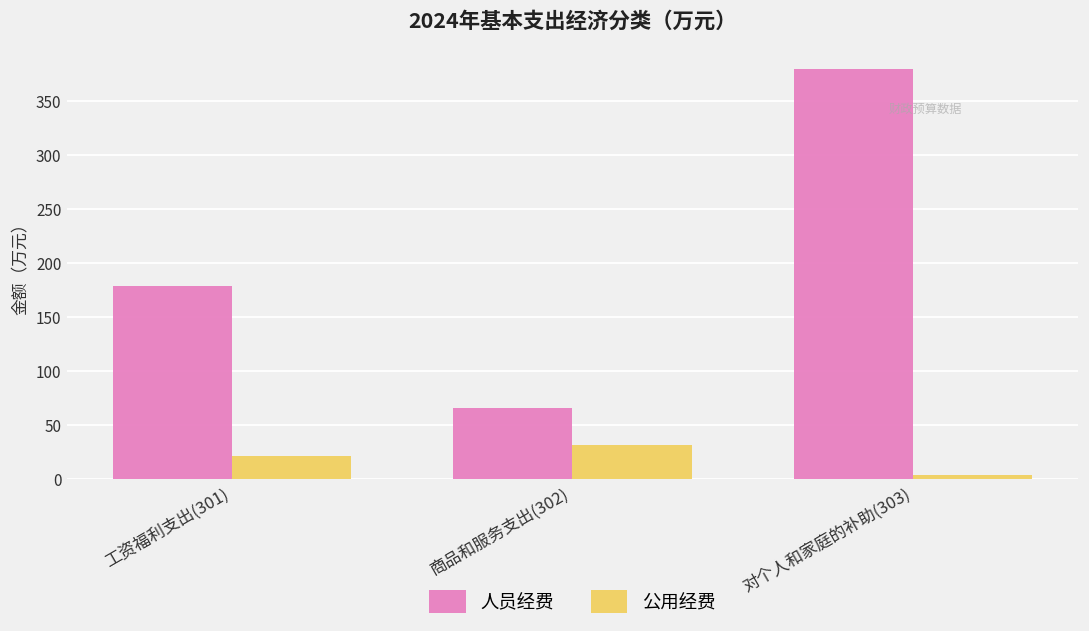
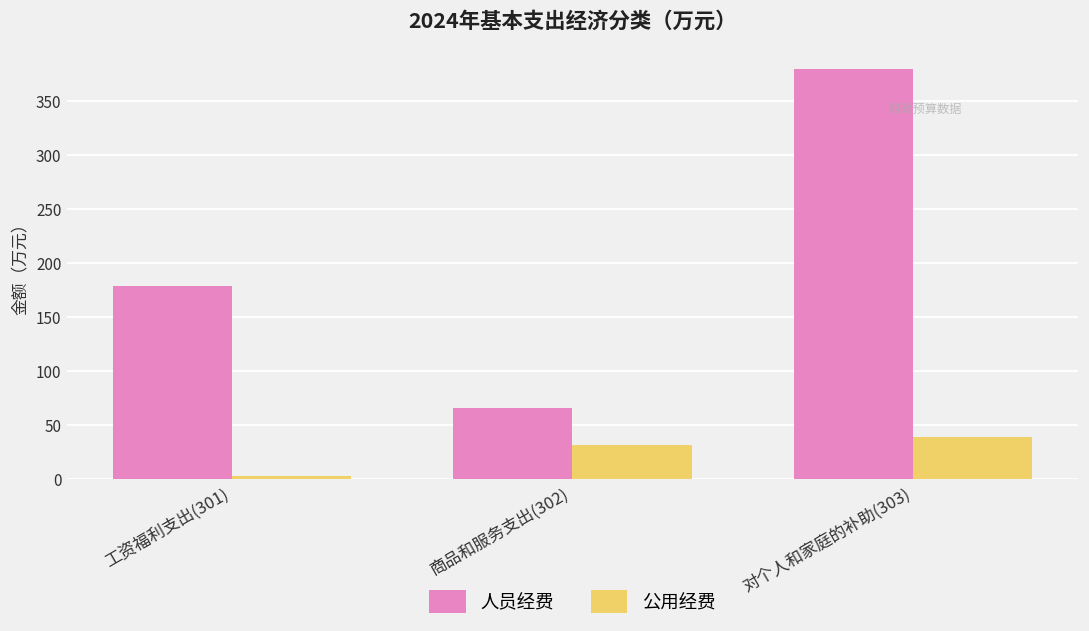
  {
    "人员经费": {
      "工资福利支出(301)": 180,
      "商品和服务支出(302)": 70,
      "对个人和家庭的补助(303)": 380
    },
    "公用经费": {
-     "工资福利支出(301)": 20,
+     "工资福利支出(301)": 0,
      "商品和服务支出(302)": 30,
-     "对个人和家庭的补助(303)": 0
+     "对个人和家庭的补助(303)": 40
    }
  }
